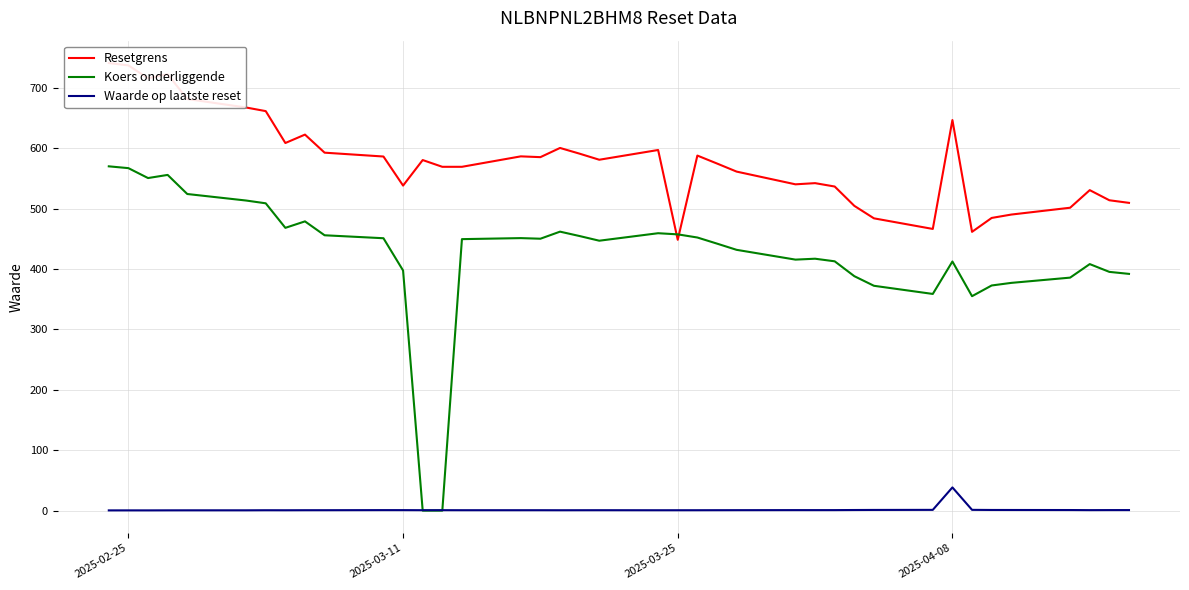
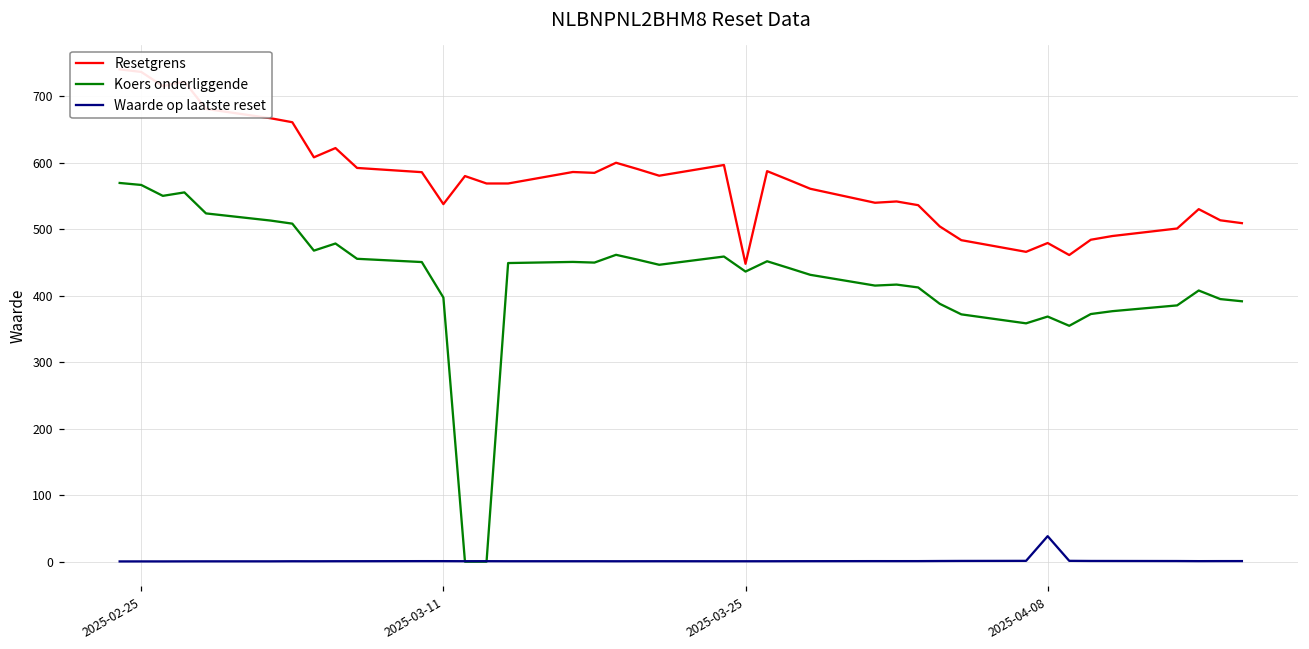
  {
    "Resetgrens": {
      "2025-03-11": 540,
      "2025-03-25": 450,
-     "2025-04-08": 650
+     "2025-04-08": 480
    },
    "Koers onderliggende": {
      "2025-02-25": 570,
      "2025-03-11": 400,
-     "2025-03-25": 460,
-     "2025-04-08": 410
+     "2025-03-25": 440,
+     "2025-04-08": 370
    },
    "Waarde op laatste reset": {
      "2025-02-25": 0,
      "2025-03-11": 0,
      "2025-03-25": 0,
      "2025-04-08": 40
    }
  }
